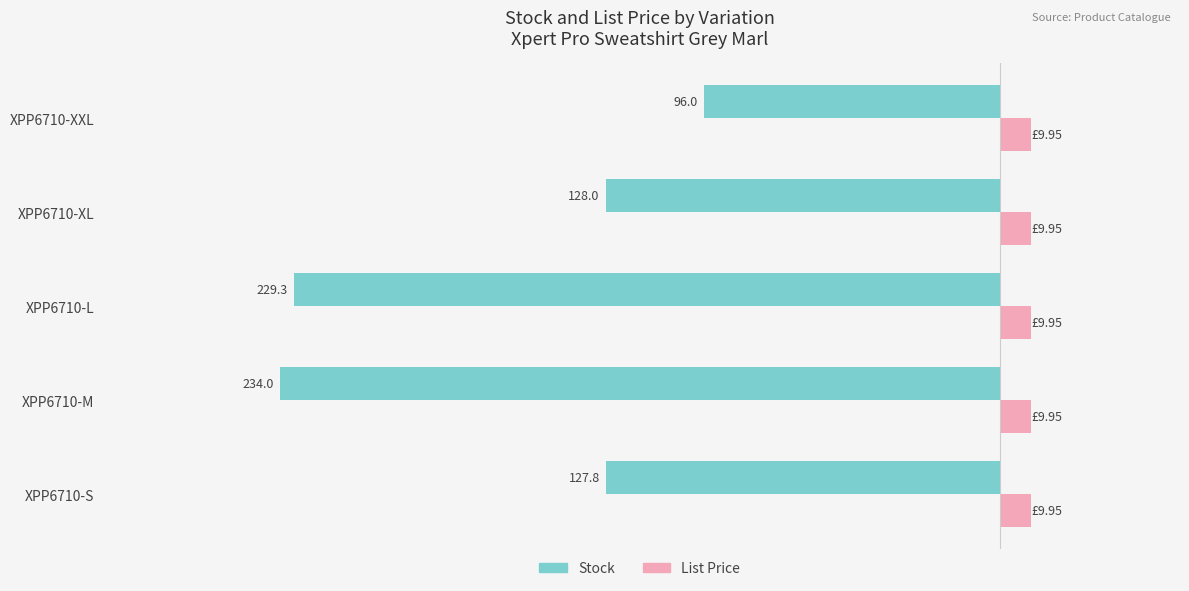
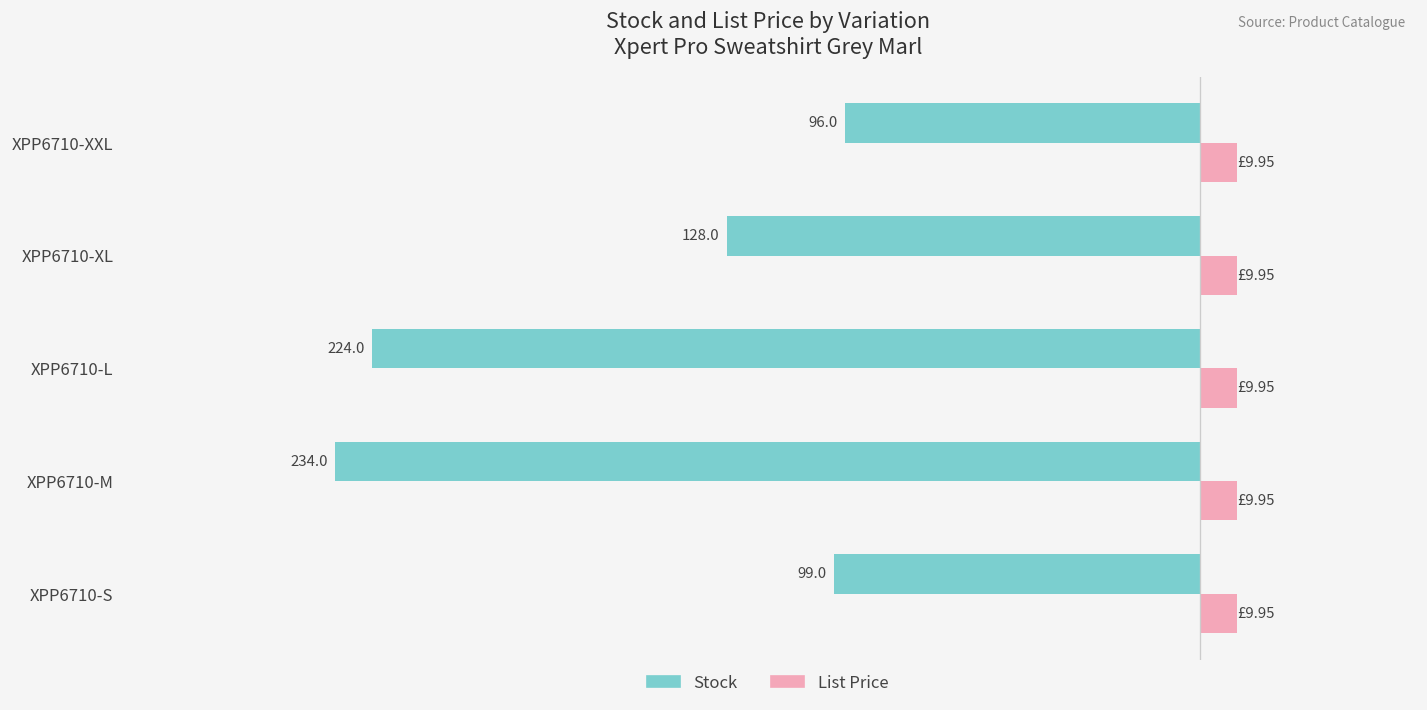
  {
    "Stock": {
-     "XPP6710-L": "229.3",
-     "XPP6710-S": "127.8"
+     "XPP6710-L": "224.0",
+     "XPP6710-S": "99.0"
    },
    "List Price": {
      "XPP6710-XXL": "£9.95",
      "XPP6710-XL": "£9.95",
      "XPP6710-L": "£9.95",
      "XPP6710-M": "£9.95",
      "XPP6710-S": "£9.95"
    }
  }
